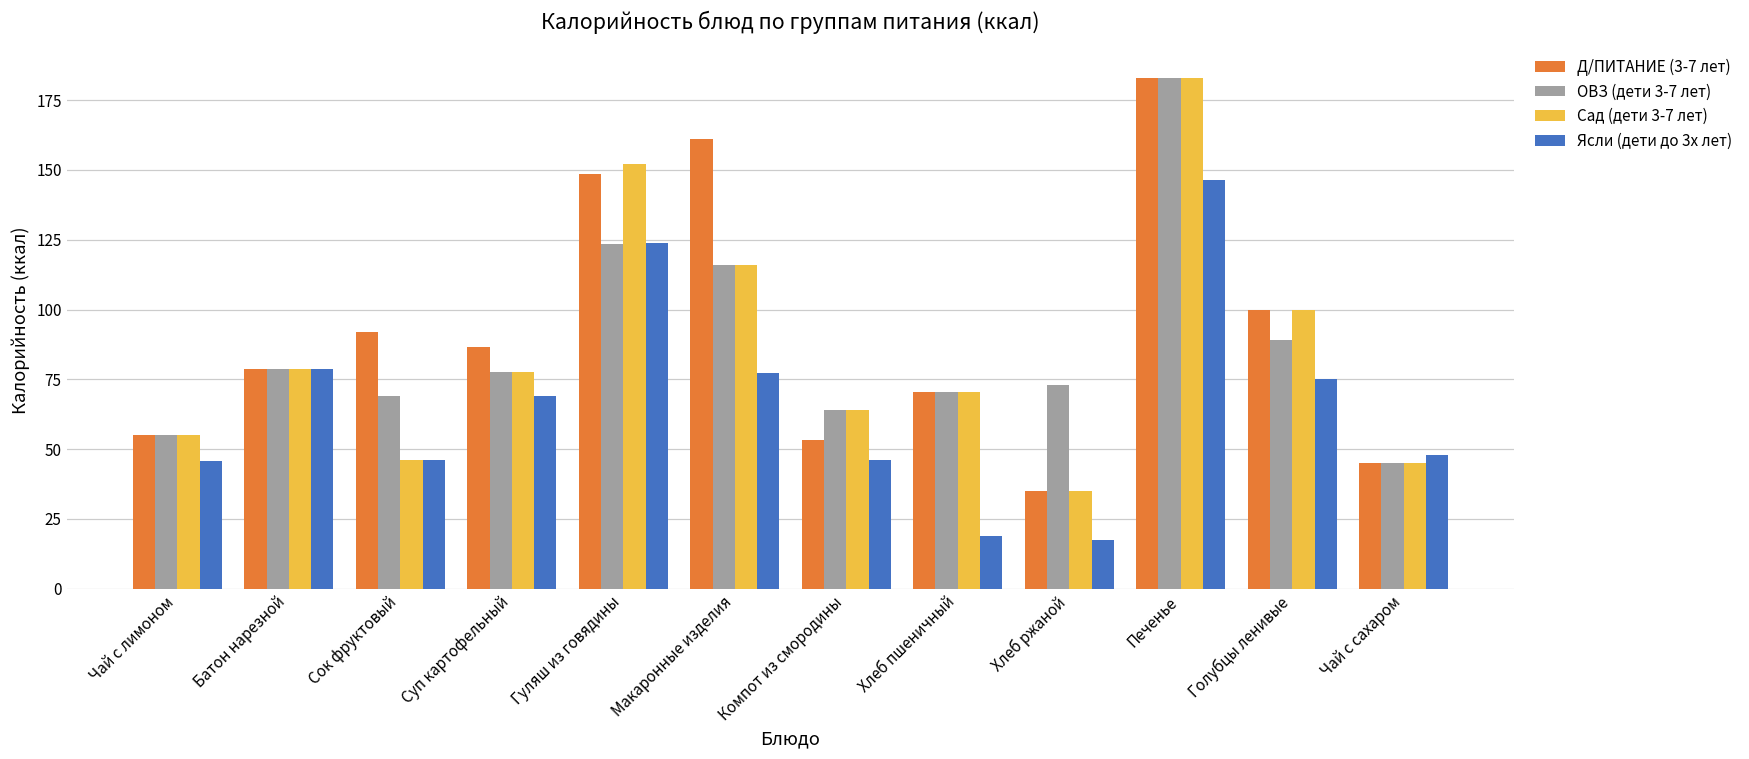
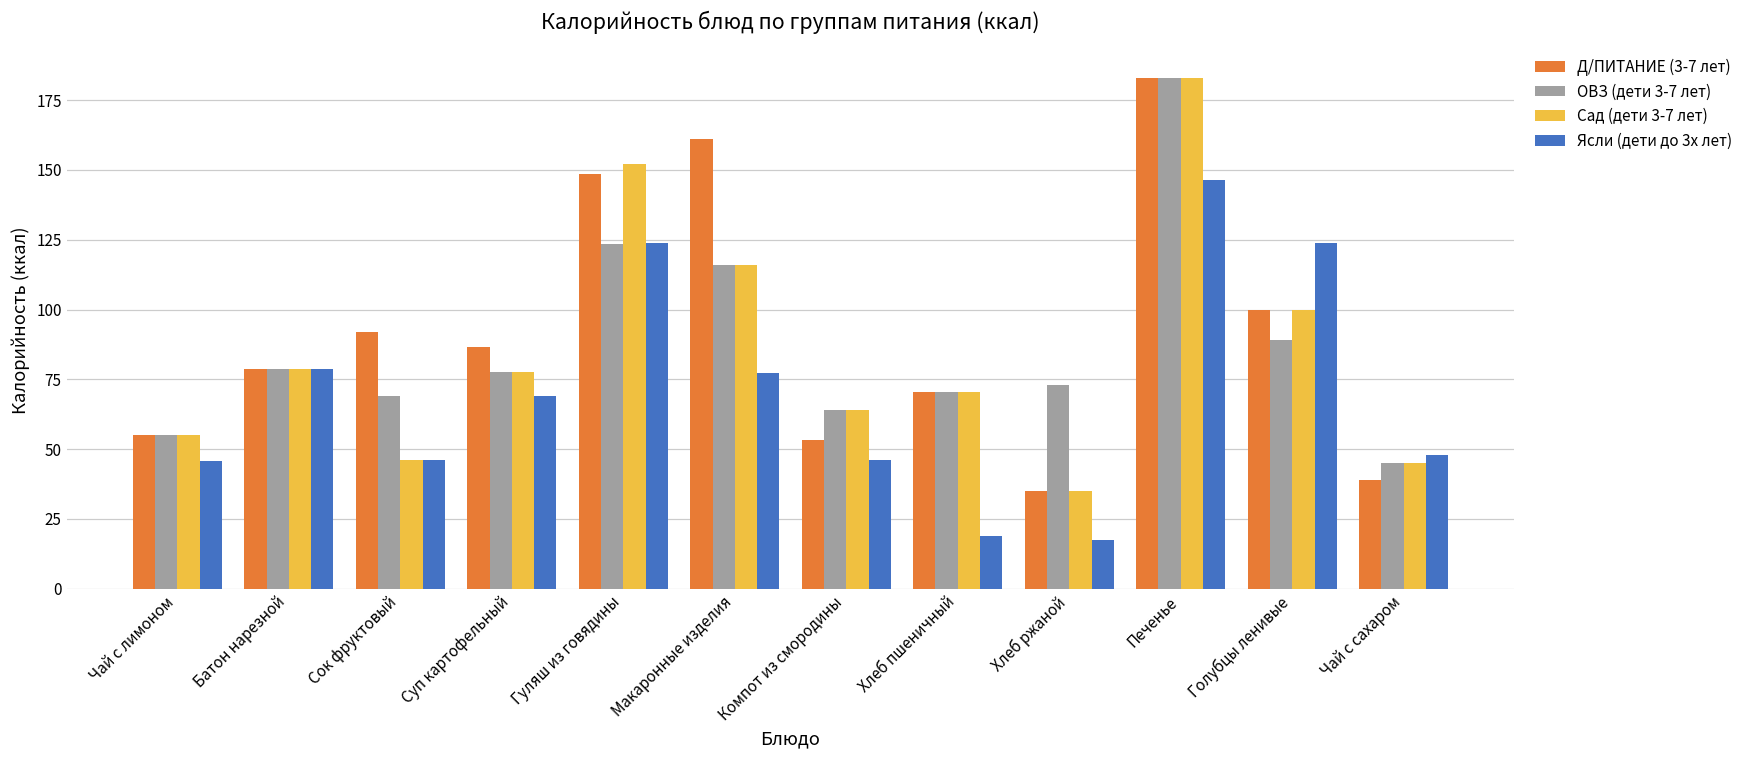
  {
    "Д/ПИТАНИЕ (3-7 лет)": {
      "Чай с лимоном": 55,
      "Батон нарезной": 79,
      "Сок фруктовый": 92,
      "Суп картофельный": 86,
      "Гуляш из говядины": 149,
      "Макаронные изделия": 161,
      "Компот из смородины": 53,
      "Хлеб пшеничный": 71,
      "Хлеб ржаной": 35,
      "Печенье": 183,
      "Голубцы ленивые": 100,
-     "Чай с сахаром": 45
+     "Чай с сахаром": 39
    },
    "ОВЗ (дети 3-7 лет)": {
      "Чай с лимоном": 55,
      "Батон нарезной": 79,
      "Сок фруктовый": 69,
      "Суп картофельный": 78,
      "Гуляш из говядины": 124,
      "Макаронные изделия": 116,
      "Компот из смородины": 64,
      "Хлеб пшеничный": 71,
      "Хлеб ржаной": 73,
      "Печенье": 183,
      "Голубцы ленивые": 89,
      "Чай с сахаром": 45
    },
    "Сад (дети 3-7 лет)": {
      "Чай с лимоном": 55,
      "Батон нарезной": 79,
      "Сок фруктовый": 46,
      "Суп картофельный": 78,
      "Гуляш из говядины": 152,
      "Макаронные изделия": 116,
      "Компот из смородины": 64,
      "Хлеб пшеничный": 71,
      "Хлеб ржаной": 35,
      "Печенье": 183,
      "Голубцы ленивые": 100,
      "Чай с сахаром": 45
    },
    "Ясли (дети до 3х лет)": {
      "Чай с лимоном": 46,
      "Батон нарезной": 79,
      "Сок фруктовый": 46,
      "Суп картофельный": 69,
      "Гуляш из говядины": 124,
      "Макаронные изделия": 77,
      "Компот из смородины": 46,
      "Хлеб пшеничный": 19,
      "Хлеб ржаной": 17,
      "Печенье": 146,
-     "Голубцы ленивые": 75,
+     "Голубцы ленивые": 124,
      "Чай с сахаром": 48
    }
  }
